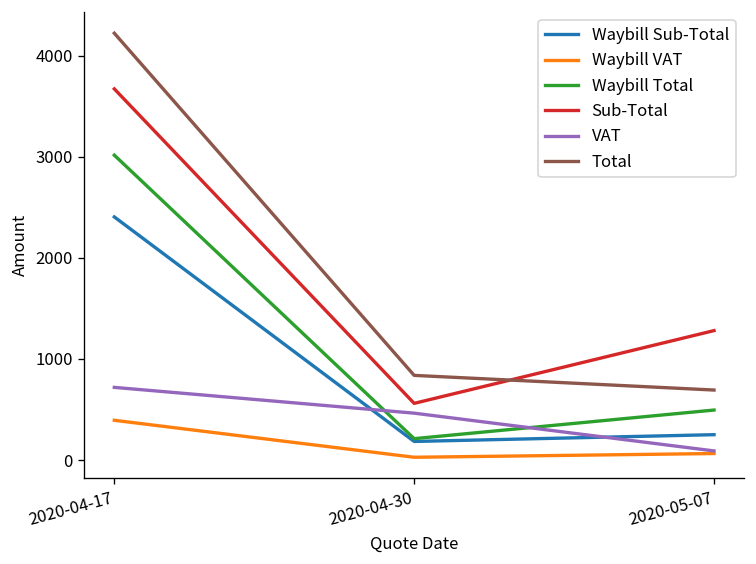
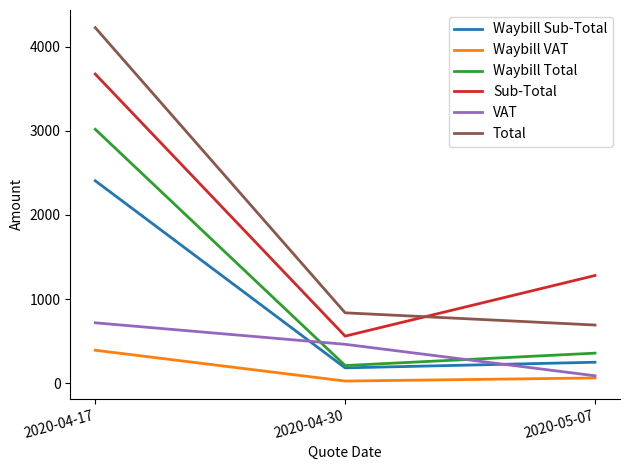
  {
    "Waybill Sub-Total": {
      "2020-04-17": 2400,
      "2020-05-07": 300
    },
    "Waybill VAT": {
      "2020-04-17": 400,
      "2020-04-30": 0
    },
    "Waybill Total": {
      "2020-04-17": 3000,
-     "2020-05-07": 500
+     "2020-05-07": 400
    },
    "Sub-Total": {
      "2020-04-17": 3700,
      "2020-04-30": 600,
      "2020-05-07": 1300
    },
    "VAT": {
      "2020-04-17": 700,
      "2020-04-30": 500
    },
    "Total": {
      "2020-04-17": 4200,
      "2020-04-30": 800,
      "2020-05-07": 700
    }
  }
